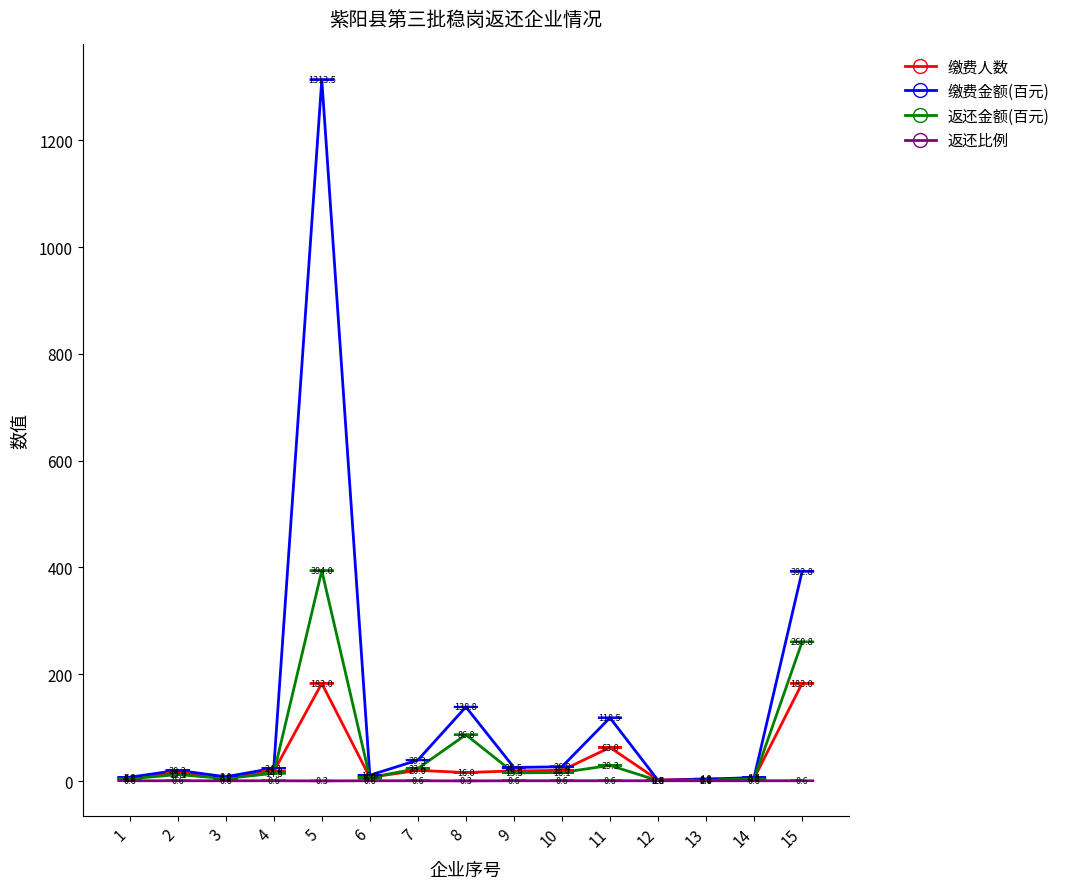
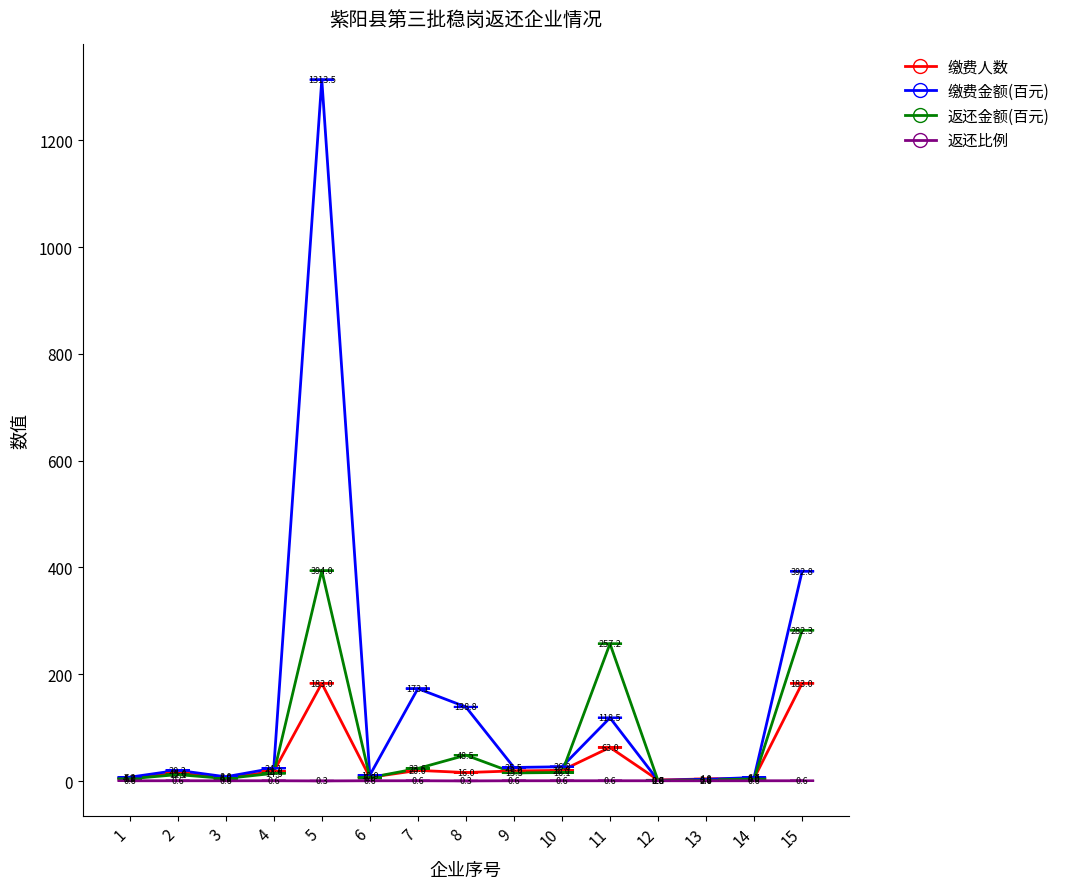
  {
    "缴费人数": {
      "5": 183.0,
      "8": 16.0,
      "11": 63.0,
      "15": 183.0
    },
    "缴费金额(百元)": {
      "5": 1313.5,
-     "7": 39.3,
+     "7": 173.1,
      "8": 138.8,
      "11": 118.5,
      "15": 392.8
    },
    "返还金额(百元)": {
      "5": 394.0,
-     "8": 86.8,
-     "11": 29.3,
-     "15": 260.8
+     "8": 48.5,
+     "11": 257.2,
+     "15": 282.3
    },
    "返还比例": {
      "5": 0.3,
      "7": 0.6,
      "8": 0.3,
      "9": 0.6,
      "10": 0.6,
      "11": 0.6,
      "15": 0.6
    }
  }
